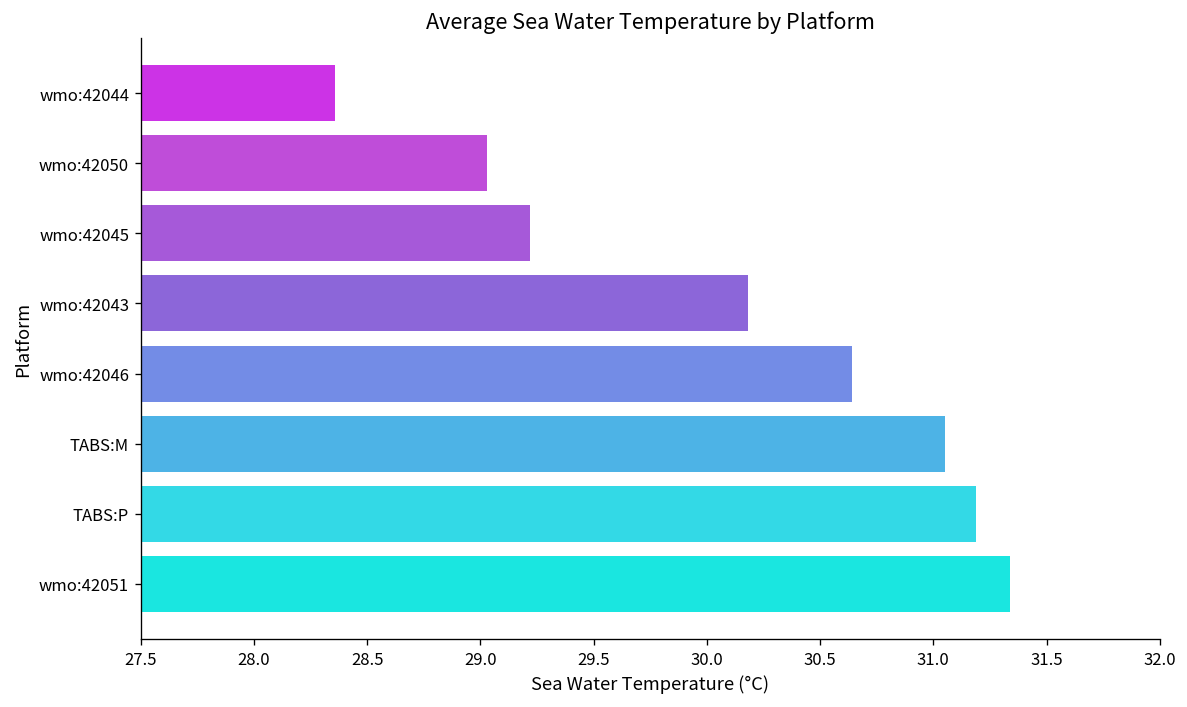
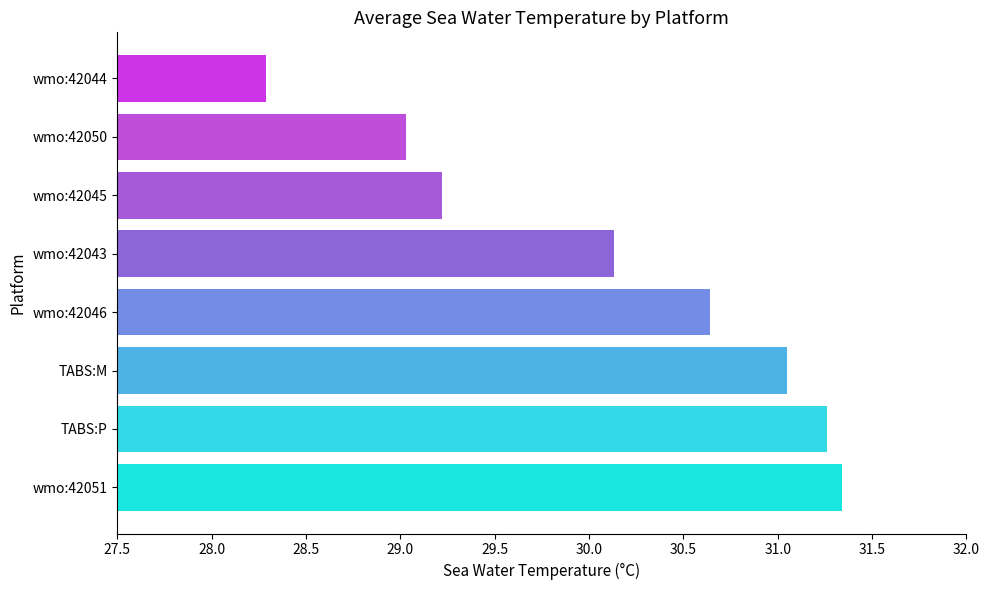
  {
-   "wmo:42044": 28.36,
+   "wmo:42044": 28.29,
    "wmo:42050": 29.03,
    "wmo:42045": 29.22,
-   "wmo:42043": 30.18,
+   "wmo:42043": 30.13,
    "wmo:42046": 30.64,
    "TABS:M": 31.05,
-   "TABS:P": 31.19,
+   "TABS:P": 31.26,
    "wmo:42051": 31.34
  }
